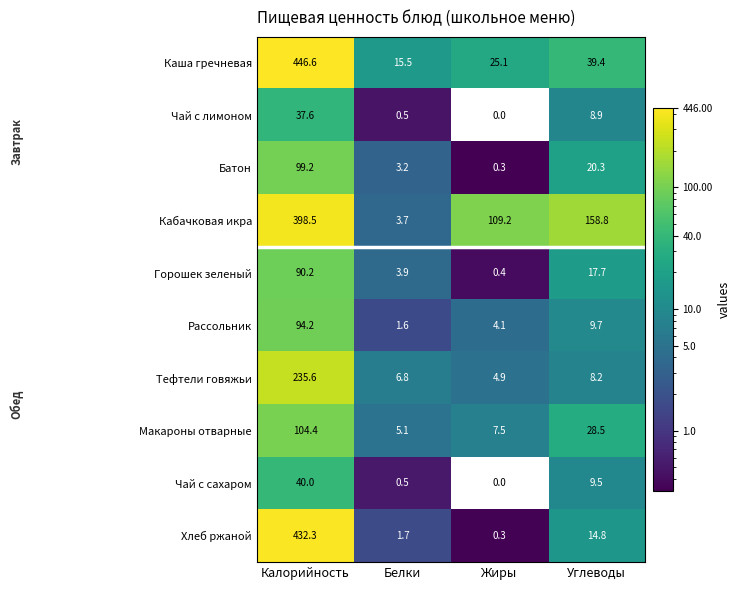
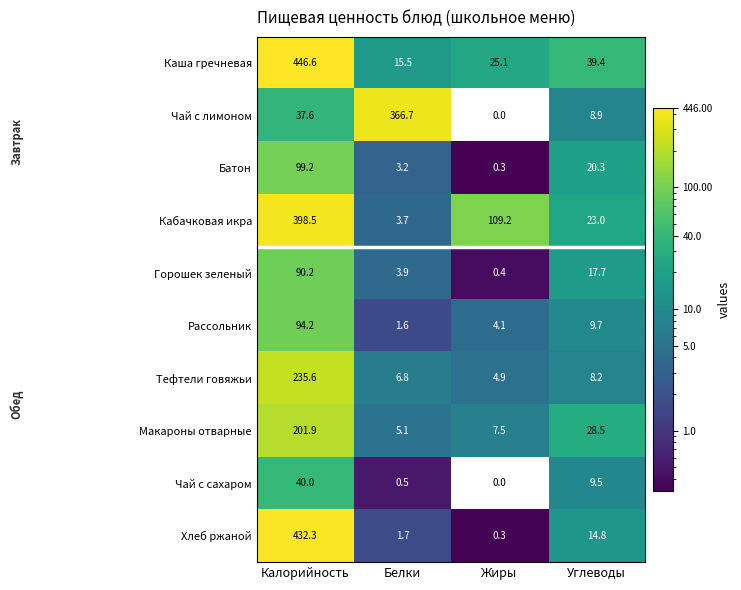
  {
    "Каша гречневая": {
      "Калорийность": 446.6,
      "Белки": 15.5,
      "Жиры": 25.1,
      "Углеводы": 39.4
    },
    "Чай с лимоном": {
      "Калорийность": 37.6,
-     "Белки": 0.5,
+     "Белки": 366.7,
      "Жиры": 0.0,
      "Углеводы": 8.9
    },
    "Батон": {
      "Калорийность": 99.2,
      "Белки": 3.2,
      "Жиры": 0.3,
      "Углеводы": 20.3
    },
    "Кабачковая икра": {
      "Калорийность": 398.5,
      "Белки": 3.7,
      "Жиры": 109.2,
-     "Углеводы": 158.8
+     "Углеводы": 23.0
    },
    "Горошек зеленый": {
      "Калорийность": 90.2,
      "Белки": 3.9,
      "Жиры": 0.4,
      "Углеводы": 17.7
    },
    "Рассольник": {
      "Калорийность": 94.2,
      "Белки": 1.6,
      "Жиры": 4.1,
      "Углеводы": 9.7
    },
    "Тефтели говяжьи": {
      "Калорийность": 235.6,
      "Белки": 6.8,
      "Жиры": 4.9,
      "Углеводы": 8.2
    },
    "Макароны отварные": {
-     "Калорийность": 104.4,
+     "Калорийность": 201.9,
      "Белки": 5.1,
      "Жиры": 7.5,
      "Углеводы": 28.5
    },
    "Чай с сахаром": {
      "Калорийность": 40.0,
      "Белки": 0.5,
      "Жиры": 0.0,
      "Углеводы": 9.5
    },
    "Хлеб ржаной": {
      "Калорийность": 432.3,
      "Белки": 1.7,
      "Жиры": 0.3,
      "Углеводы": 14.8
    }
  }
